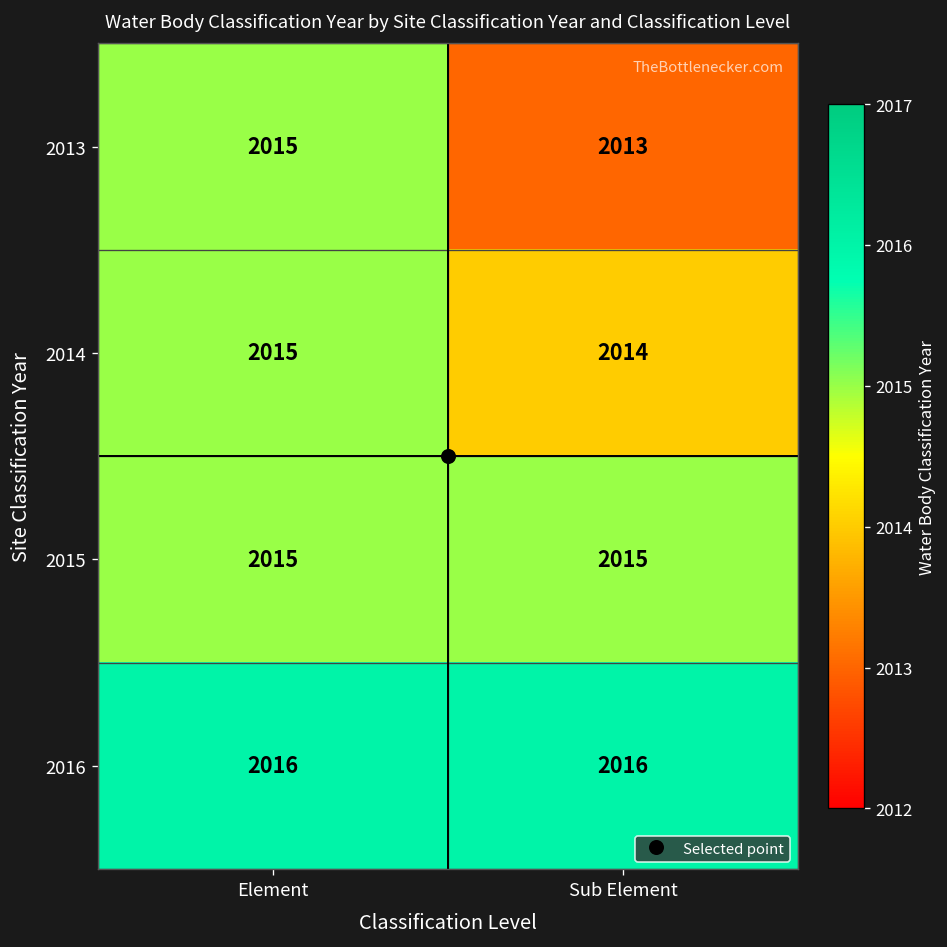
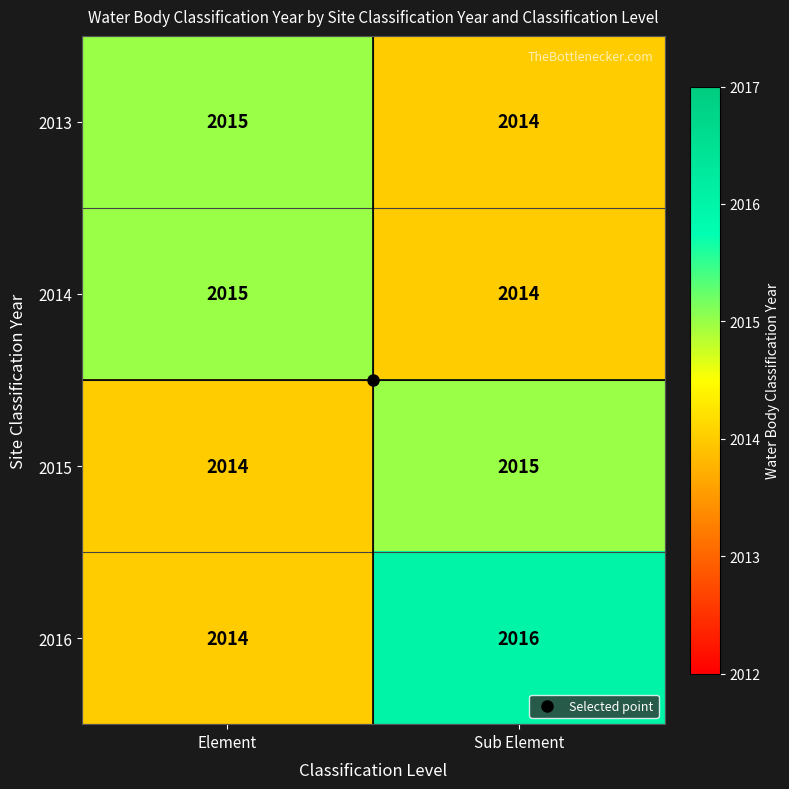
  {
    "2013": {
      "Element": 2015,
-     "Sub Element": 2013
+     "Sub Element": 2014
    },
    "2014": {
      "Element": 2015,
      "Sub Element": 2014
    },
    "2015": {
-     "Element": 2015,
+     "Element": 2014,
      "Sub Element": 2015
    },
    "2016": {
-     "Element": 2016,
+     "Element": 2014,
      "Sub Element": 2016
    }
  }
